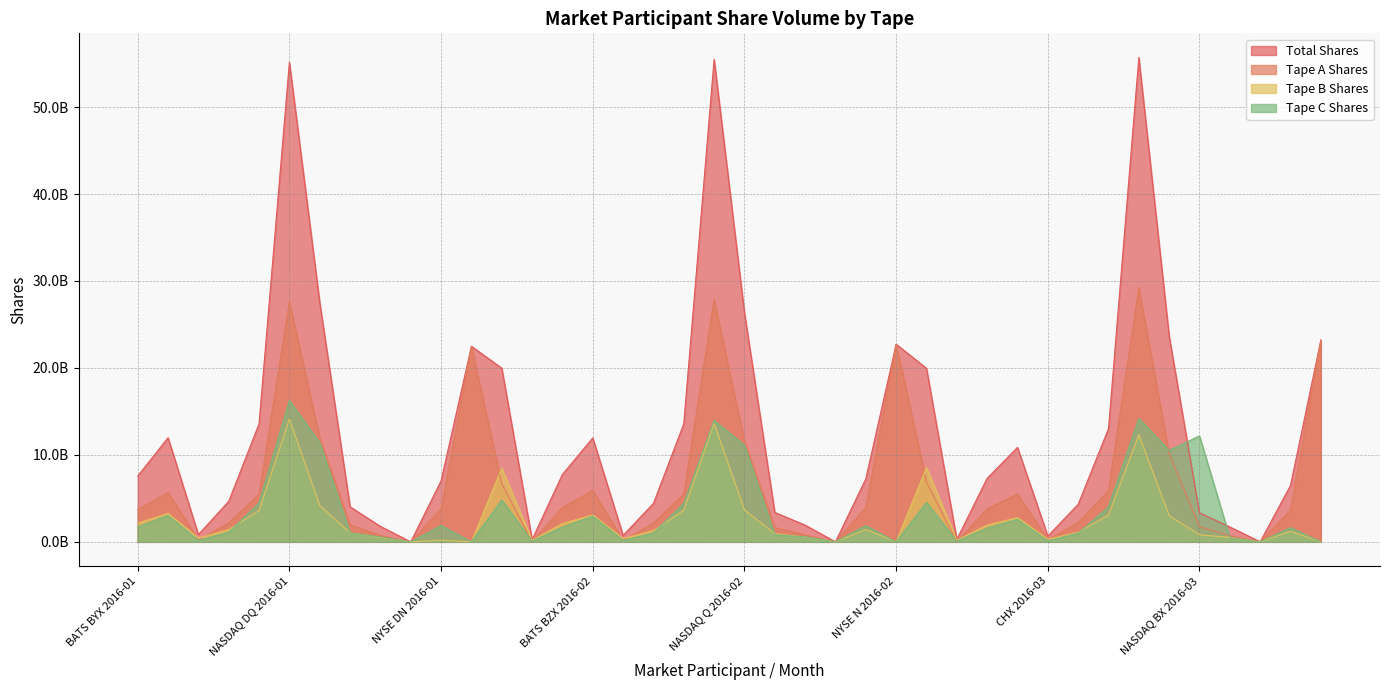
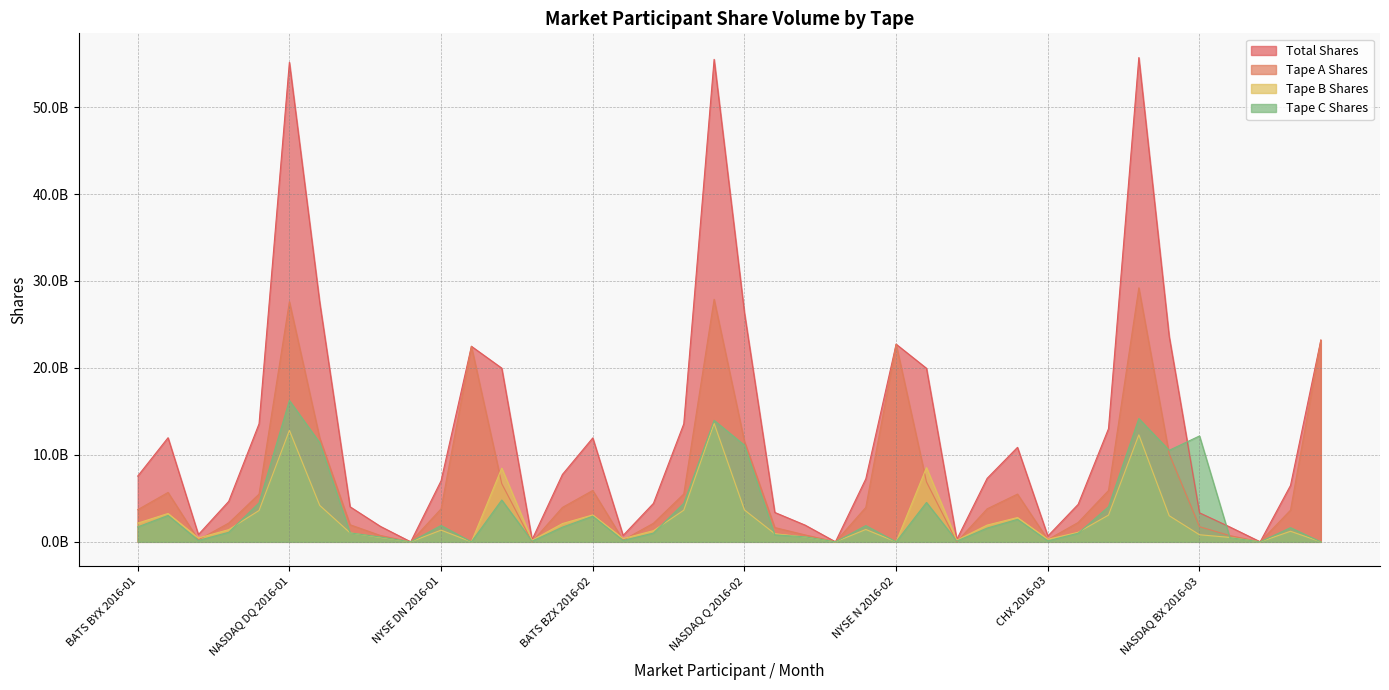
  {
    "Tape B Shares": {
      "BATS BYX 2016-01": 2000000000,
-     "NASDAQ DQ 2016-01": 14000000000,
-     "NYSE DN 2016-01": 0,
+     "NASDAQ DQ 2016-01": 13000000000,
+     "NYSE DN 2016-01": 1000000000,
      "NASDAQ Q 2016-02": 4000000000,
      "NASDAQ BX 2016-03": 1000000000
    },
    "Tape C Shares": {
      "BATS BYX 2016-01": 2000000000,
      "NASDAQ DQ 2016-01": 16000000000,
      "NYSE DN 2016-01": 2000000000,
      "NASDAQ Q 2016-02": 11000000000,
      "NASDAQ BX 2016-03": 12000000000
    }
  }
